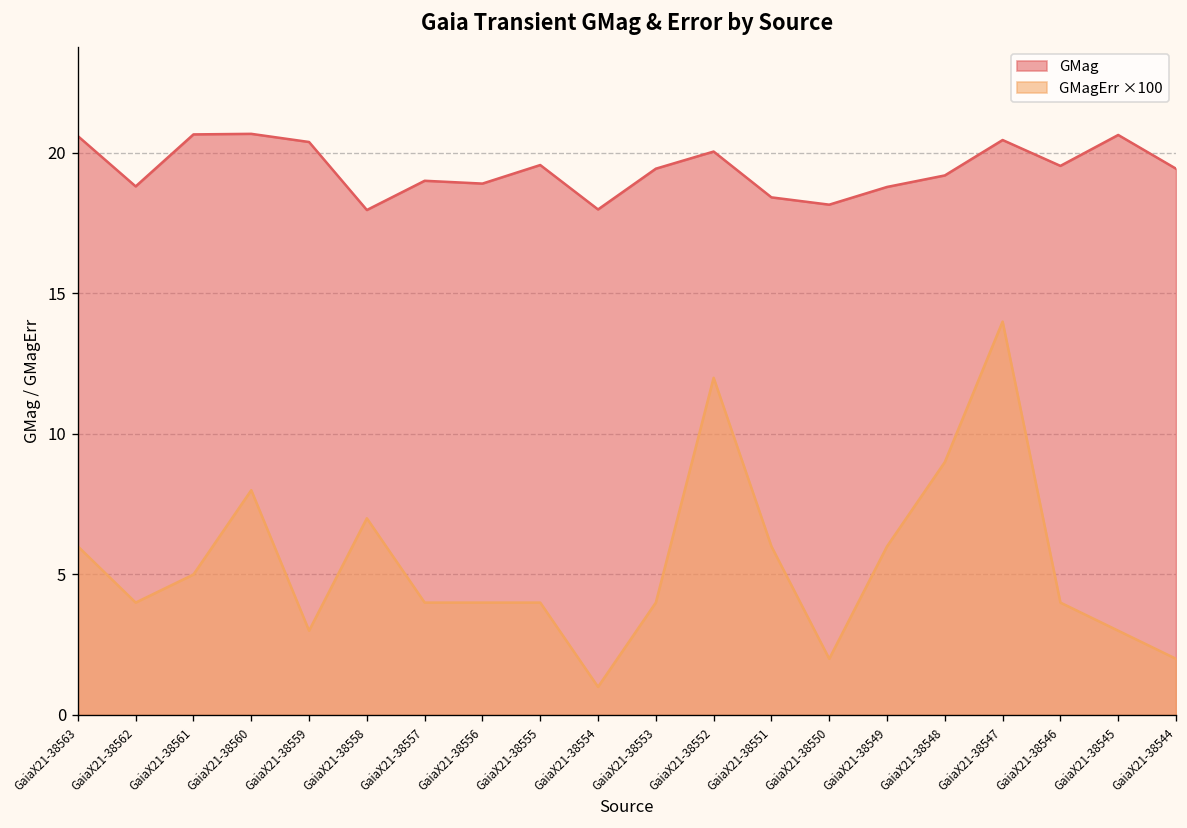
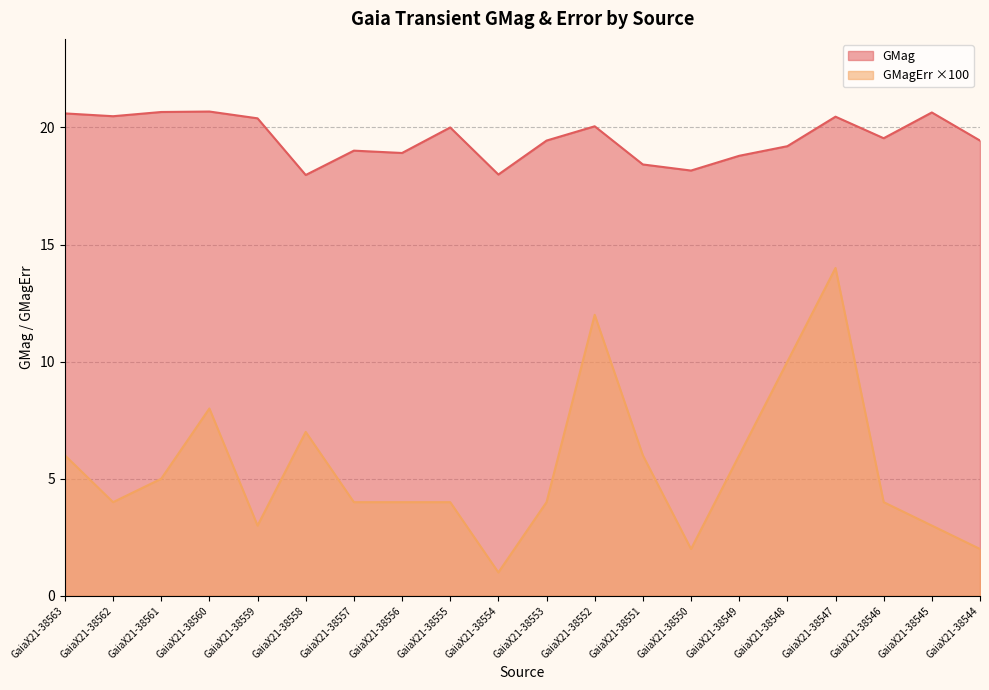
  {
    "GMag": {
      "GaiaX21-38563": 20.6,
-     "GaiaX21-38562": 18.8,
+     "GaiaX21-38562": 20.5,
      "GaiaX21-38561": 20.7,
      "GaiaX21-38560": 20.7,
      "GaiaX21-38559": 20.4,
      "GaiaX21-38558": 18.0,
      "GaiaX21-38557": 19.0,
      "GaiaX21-38556": 18.9,
-     "GaiaX21-38555": 19.6,
+     "GaiaX21-38555": 20.0,
      "GaiaX21-38554": 18.0,
      "GaiaX21-38553": 19.4,
      "GaiaX21-38552": 20.1,
      "GaiaX21-38551": 18.4,
      "GaiaX21-38550": 18.2,
      "GaiaX21-38549": 18.8,
      "GaiaX21-38548": 19.2,
      "GaiaX21-38547": 20.5,
      "GaiaX21-38546": 19.5,
      "GaiaX21-38545": 20.6,
      "GaiaX21-38544": 19.4
    },
    "GMagErr ×100": {
      "GaiaX21-38563": 6.0,
      "GaiaX21-38562": 4.0,
      "GaiaX21-38561": 5.0,
      "GaiaX21-38560": 8.0,
      "GaiaX21-38559": 3.0,
      "GaiaX21-38558": 7.0,
      "GaiaX21-38557": 4.0,
      "GaiaX21-38556": 4.0,
      "GaiaX21-38555": 4.0,
      "GaiaX21-38554": 1.0,
      "GaiaX21-38553": 4.0,
      "GaiaX21-38552": 12.0,
      "GaiaX21-38551": 6.0,
      "GaiaX21-38550": 2.0,
      "GaiaX21-38549": 6.0,
-     "GaiaX21-38548": 9.0,
+     "GaiaX21-38548": 10.0,
      "GaiaX21-38547": 14.0,
      "GaiaX21-38546": 4.0,
      "GaiaX21-38545": 3.0,
      "GaiaX21-38544": 2.0
    }
  }
